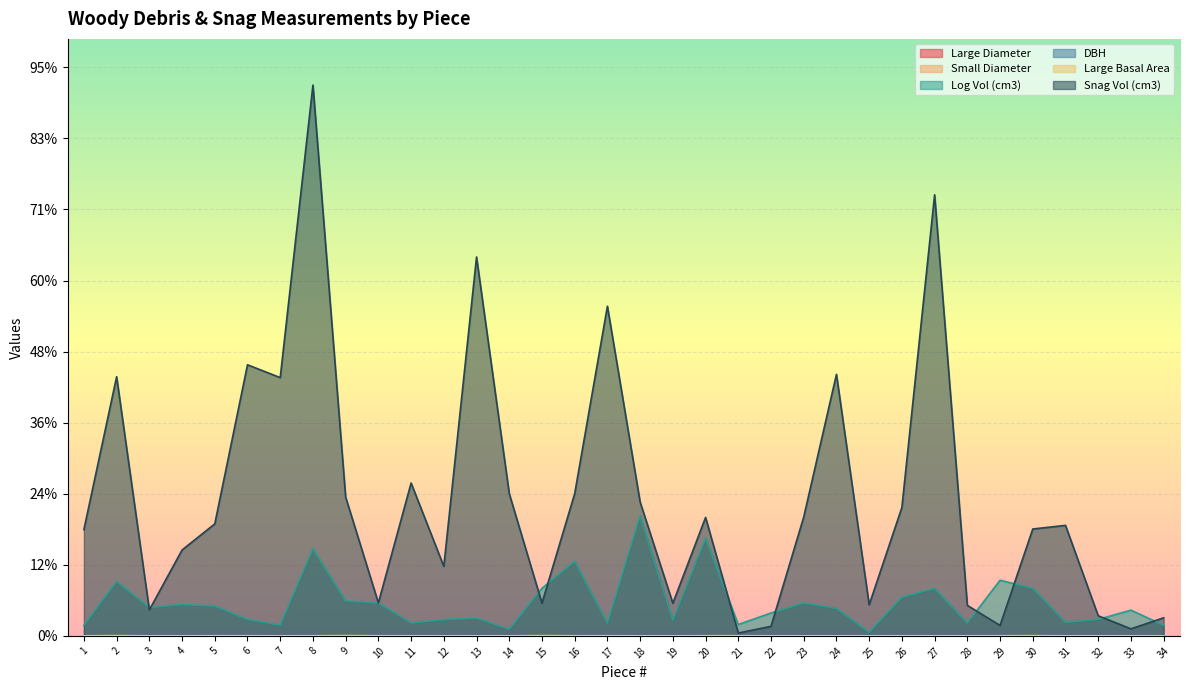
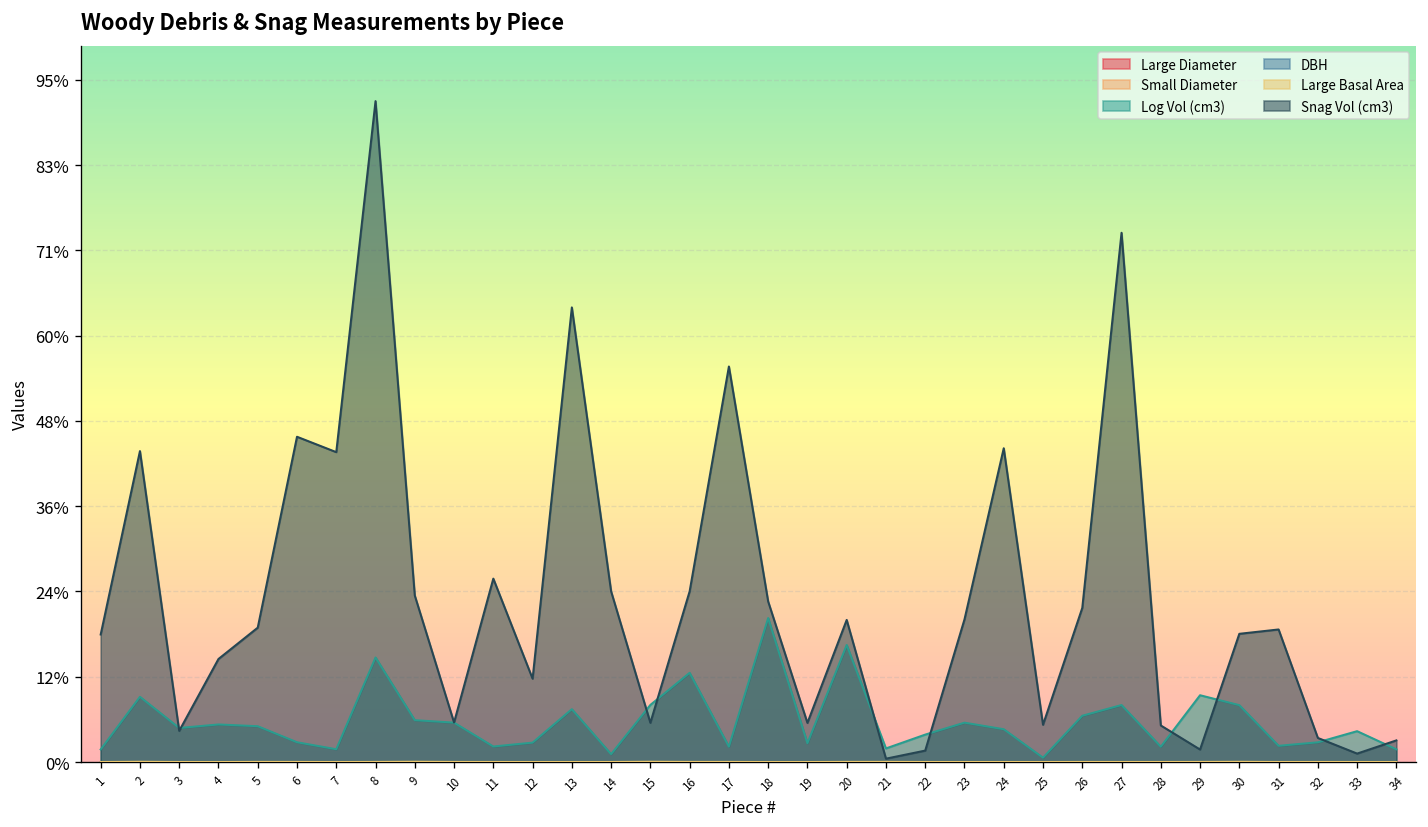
  {
    "Large Basal Area": {
      "1": "0%",
      "2": "0%",
      "3": "0%",
      "4": "0%",
      "5": "0%",
      "6": "0%",
      "7": "0%",
      "8": "0%",
      "9": "0%",
      "10": "0%",
      "11": "0%",
      "12": "0%",
      "13": "0%",
      "14": "0%",
      "15": "0%",
      "16": "0%",
      "17": "0%",
      "18": "0%",
      "19": "0%",
      "20": "0%",
      "21": "0%",
      "22": "0%",
      "23": "0%",
      "24": "0%",
      "25": "0%",
      "26": "0%",
      "27": "0%",
      "28": "0%",
      "29": "0%",
      "30": "0%",
      "31": "0%",
      "32": "0%",
      "33": "0%",
      "34": "0%"
    },
    "Log Vol (cm3)": {
      "1": "2%",
      "2": "9%",
      "4": "5%",
      "5": "5%",
      "6": "3%",
      "7": "2%",
      "8": "15%",
      "9": "6%",
      "11": "2%",
      "12": "3%",
-     "13": "3%",
+     "13": "7%",
      "14": "1%",
      "15": "8%",
      "16": "12%",
      "17": "2%",
      "18": "20%",
      "19": "3%",
      "20": "16%",
      "21": "2%",
      "22": "4%",
      "23": "5%",
      "24": "5%",
      "25": "1%",
      "26": "6%",
      "27": "8%",
      "28": "2%",
      "29": "9%",
      "30": "8%",
      "31": "2%",
      "32": "3%",
      "33": "4%",
      "34": "2%"
    },
    "Snag Vol (cm3)": {
      "1": "18%",
      "2": "43%",
      "4": "14%",
      "5": "19%",
      "6": "45%",
      "7": "43%",
      "8": "92%",
      "9": "23%",
      "11": "26%",
      "12": "12%",
      "13": "63%",
      "14": "24%",
      "15": "5%",
      "16": "24%",
      "17": "55%",
      "18": "22%",
      "19": "5%",
      "20": "20%",
      "21": "0%",
      "22": "2%",
      "23": "20%",
      "24": "44%",
      "25": "5%",
      "26": "21%",
      "27": "74%",
      "28": "5%",
      "29": "2%",
      "30": "18%",
      "31": "18%",
      "32": "3%",
      "33": "1%",
      "34": "3%"
    }
  }
